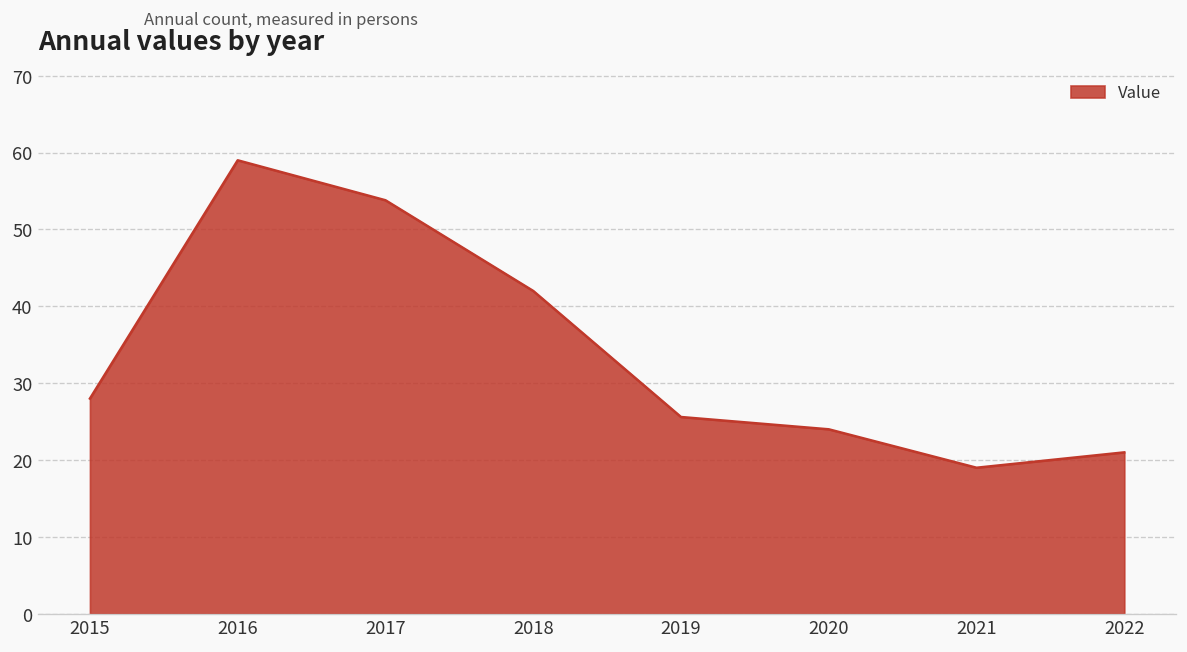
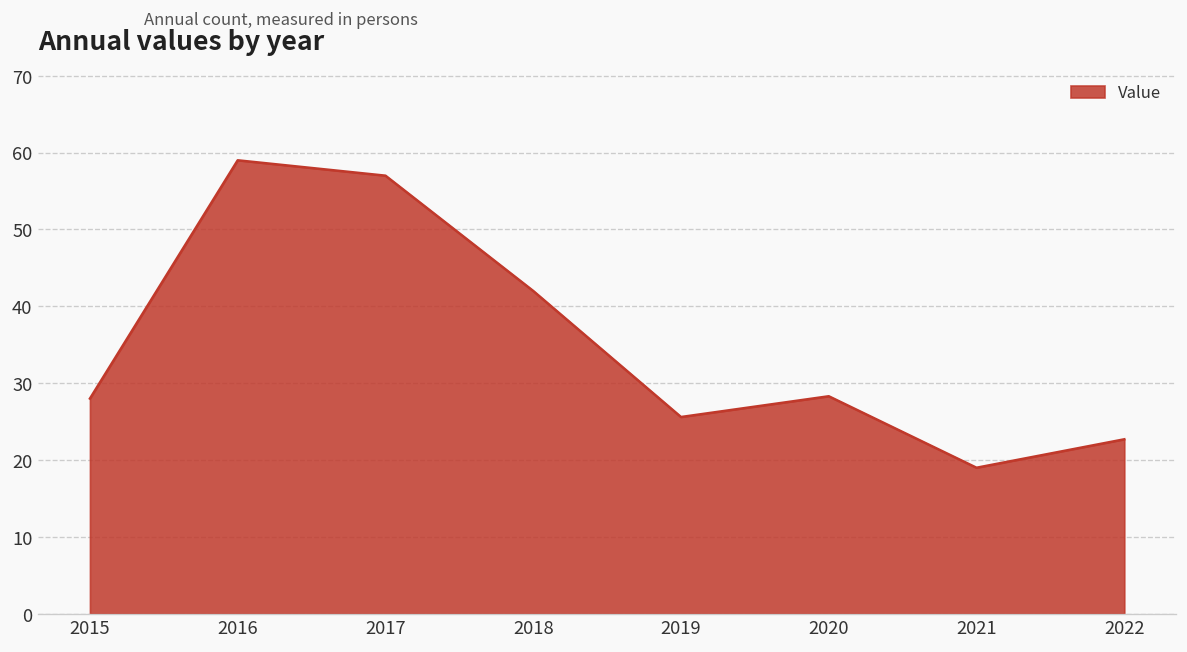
  {
    "2015": 28,
    "2016": 59,
-   "2017": 54,
+   "2017": 57,
    "2018": 42,
    "2019": 26,
-   "2020": 24,
+   "2020": 28,
    "2021": 19,
-   "2022": 21
+   "2022": 23
  }
